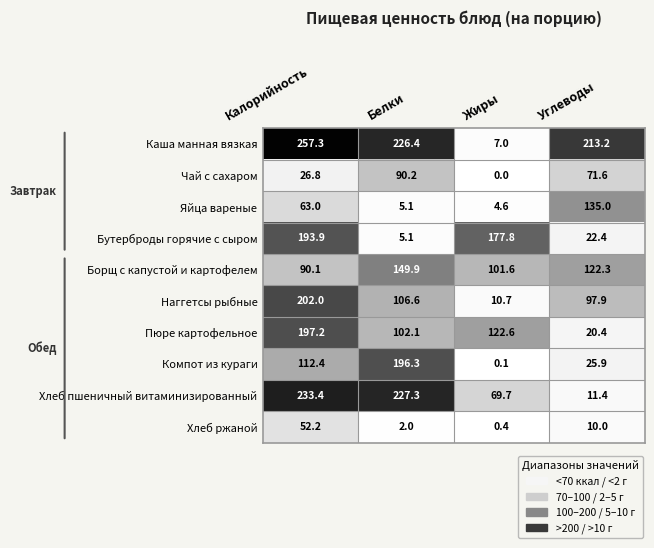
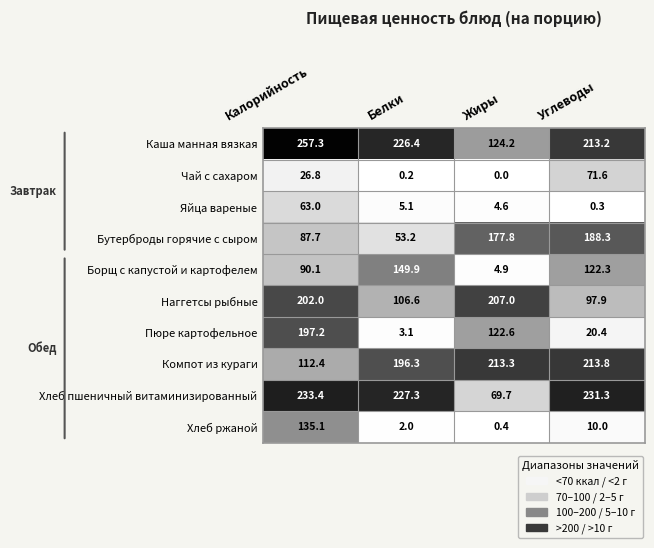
  {
    "Каша манная вязкая": {
      "Калорийность": 257.3,
      "Белки": 226.4,
-     "Жиры": 7.0,
+     "Жиры": 124.2,
      "Углеводы": 213.2
    },
    "Чай с сахаром": {
      "Калорийность": 26.8,
-     "Белки": 90.2,
+     "Белки": 0.2,
      "Жиры": 0.0,
      "Углеводы": 71.6
    },
    "Яйца вареные": {
      "Калорийность": 63.0,
      "Белки": 5.1,
      "Жиры": 4.6,
-     "Углеводы": 135.0
+     "Углеводы": 0.3
    },
    "Бутерброды горячие с сыром": {
-     "Калорийность": 193.9,
-     "Белки": 5.1,
+     "Калорийность": 87.7,
+     "Белки": 53.2,
      "Жиры": 177.8,
-     "Углеводы": 22.4
+     "Углеводы": 188.3
    },
    "Борщ с капустой и картофелем": {
      "Калорийность": 90.1,
      "Белки": 149.9,
-     "Жиры": 101.6,
+     "Жиры": 4.9,
      "Углеводы": 122.3
    },
    "Наггетсы рыбные": {
      "Калорийность": 202.0,
      "Белки": 106.6,
-     "Жиры": 10.7,
+     "Жиры": 207.0,
      "Углеводы": 97.9
    },
    "Пюре картофельное": {
      "Калорийность": 197.2,
-     "Белки": 102.1,
+     "Белки": 3.1,
      "Жиры": 122.6,
      "Углеводы": 20.4
    },
    "Компот из кураги": {
      "Калорийность": 112.4,
      "Белки": 196.3,
-     "Жиры": 0.1,
-     "Углеводы": 25.9
+     "Жиры": 213.3,
+     "Углеводы": 213.8
    },
    "Хлеб пшеничный витаминизированный": {
      "Калорийность": 233.4,
      "Белки": 227.3,
      "Жиры": 69.7,
-     "Углеводы": 11.4
+     "Углеводы": 231.3
    },
    "Хлеб ржаной": {
-     "Калорийность": 52.2,
+     "Калорийность": 135.1,
      "Белки": 2.0,
      "Жиры": 0.4,
      "Углеводы": 10.0
    }
  }
